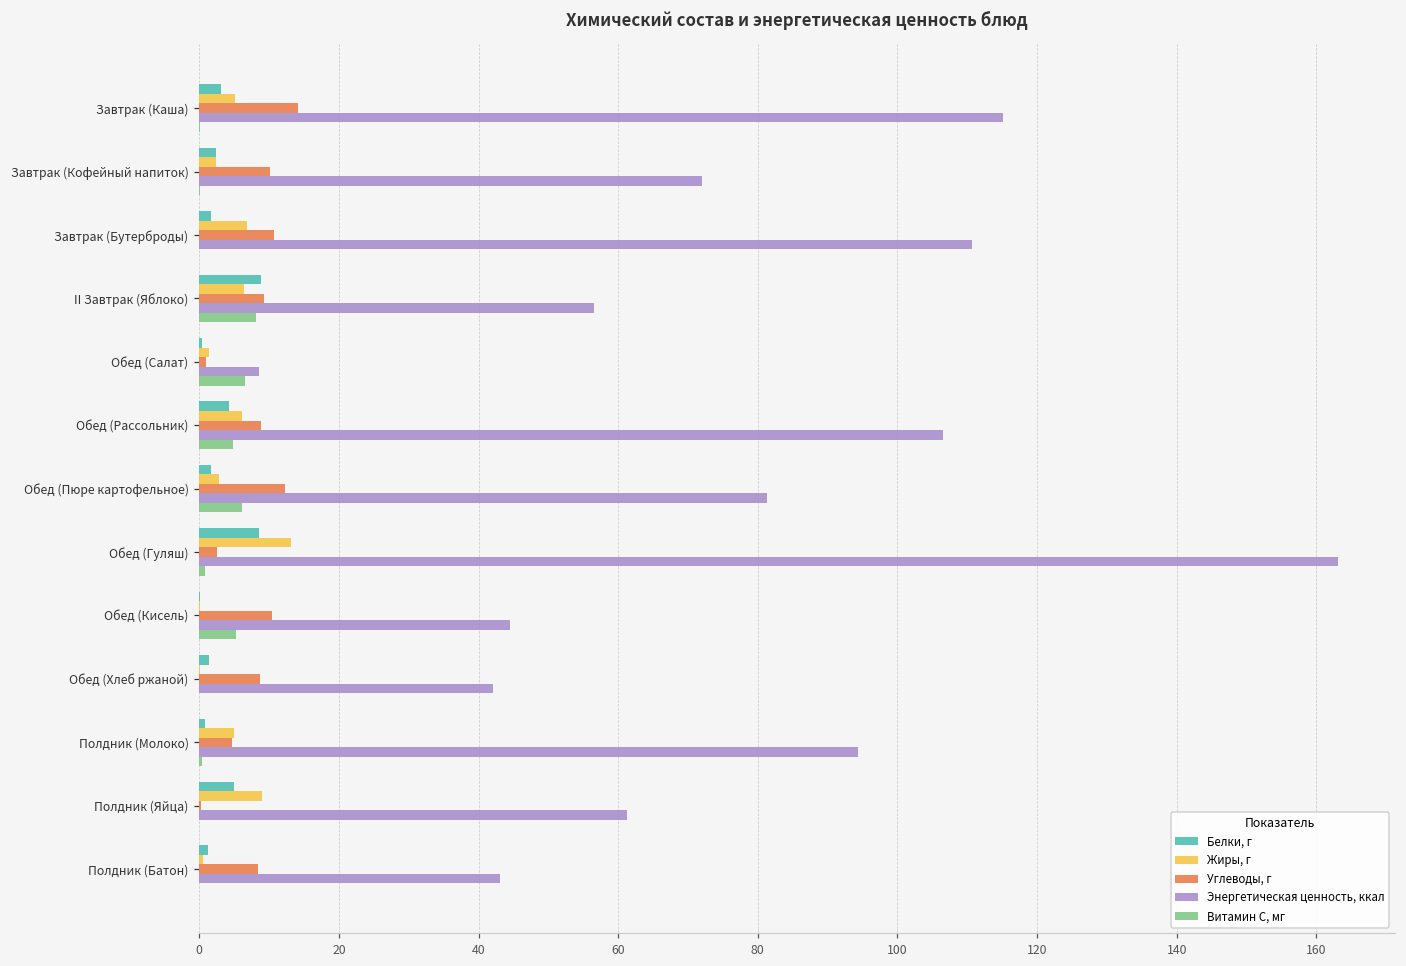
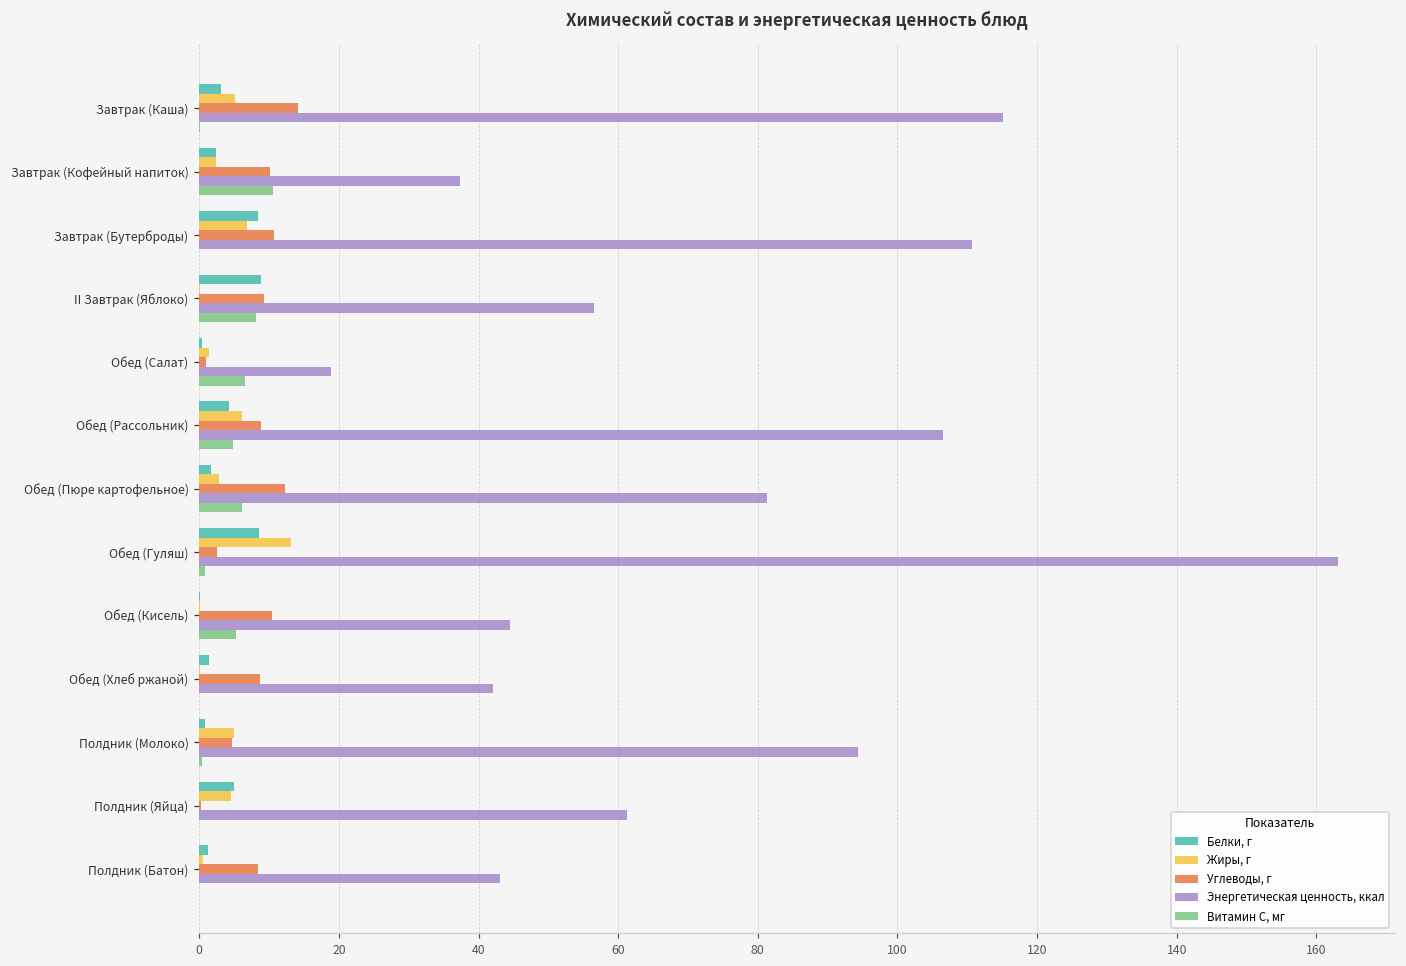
  {
    "Белки, г": {
      "Завтрак (Каша)": 3,
      "Завтрак (Кофейный напиток)": 2,
-     "Завтрак (Бутерброды)": 2,
+     "Завтрак (Бутерброды)": 8,
      "II Завтрак (Яблоко)": 9,
      "Обед (Салат)": 0,
      "Обед (Рассольник)": 4,
      "Обед (Пюре картофельное)": 2,
      "Обед (Гуляш)": 9,
      "Обед (Хлеб ржаной)": 1,
      "Полдник (Молоко)": 1,
      "Полдник (Яйца)": 5,
      "Полдник (Батон)": 1
    },
    "Жиры, г": {
      "Завтрак (Каша)": 5,
      "Завтрак (Кофейный напиток)": 2,
      "Завтрак (Бутерброды)": 7,
-     "II Завтрак (Яблоко)": 6,
+     "II Завтрак (Яблоко)": 0,
      "Обед (Салат)": 1,
      "Обед (Рассольник)": 6,
      "Обед (Пюре картофельное)": 3,
      "Обед (Гуляш)": 13,
      "Полдник (Молоко)": 5,
-     "Полдник (Яйца)": 9,
+     "Полдник (Яйца)": 4,
      "Полдник (Батон)": 0
    },
    "Углеводы, г": {
      "Завтрак (Каша)": 14,
      "Завтрак (Кофейный напиток)": 10,
      "Завтрак (Бутерброды)": 11,
      "II Завтрак (Яблоко)": 9,
      "Обед (Салат)": 1,
      "Обед (Рассольник)": 9,
      "Обед (Пюре картофельное)": 12,
      "Обед (Гуляш)": 3,
      "Обед (Кисель)": 10,
      "Обед (Хлеб ржаной)": 9,
      "Полдник (Молоко)": 5,
      "Полдник (Батон)": 8
    },
    "Энергетическая ценность, ккал": {
      "Завтрак (Каша)": 115,
-     "Завтрак (Кофейный напиток)": 72,
+     "Завтрак (Кофейный напиток)": 37,
      "Завтрак (Бутерброды)": 111,
      "II Завтрак (Яблоко)": 57,
-     "Обед (Салат)": 9,
+     "Обед (Салат)": 19,
      "Обед (Рассольник)": 107,
      "Обед (Пюре картофельное)": 81,
      "Обед (Гуляш)": 163,
      "Обед (Кисель)": 44,
      "Обед (Хлеб ржаной)": 42,
      "Полдник (Молоко)": 94,
      "Полдник (Яйца)": 61,
      "Полдник (Батон)": 43
    },
    "Витамин С, мг": {
-     "Завтрак (Кофейный напиток)": 0,
+     "Завтрак (Кофейный напиток)": 11,
      "Завтрак (Бутерброды)": 0,
      "II Завтрак (Яблоко)": 8,
      "Обед (Салат)": 7,
      "Обед (Рассольник)": 5,
      "Обед (Пюре картофельное)": 6,
      "Обед (Гуляш)": 1,
      "Обед (Кисель)": 5,
      "Обед (Хлеб ржаной)": 0,
      "Полдник (Яйца)": 0,
      "Полдник (Батон)": 0
    }
  }
